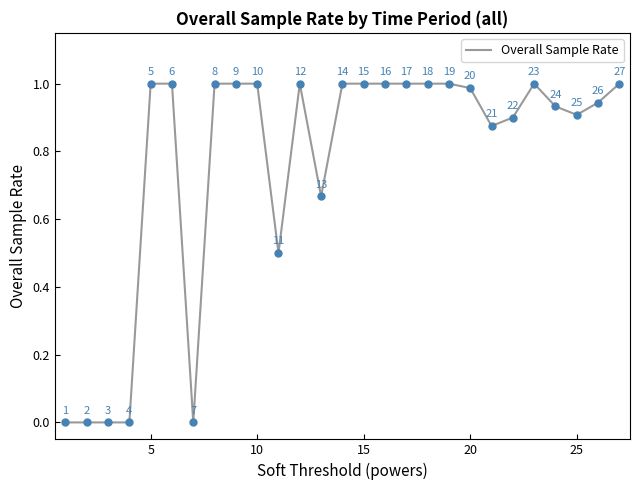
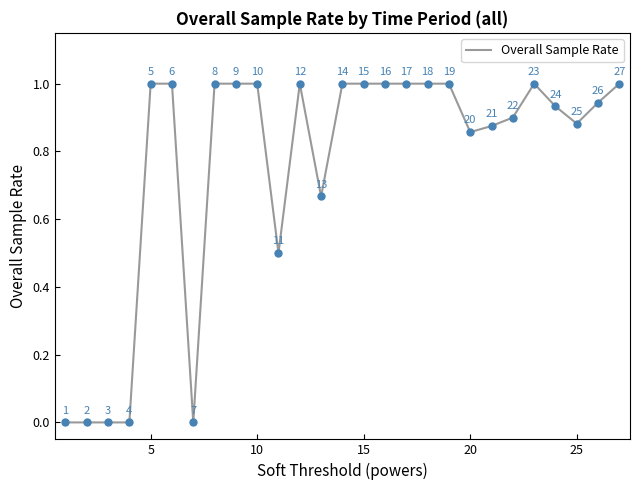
  {
    "Overall Sample Rate": {
-     "20": 0.99,
-     "25": 0.91
+     "20": 0.86,
+     "25": 0.88
    }
  }
